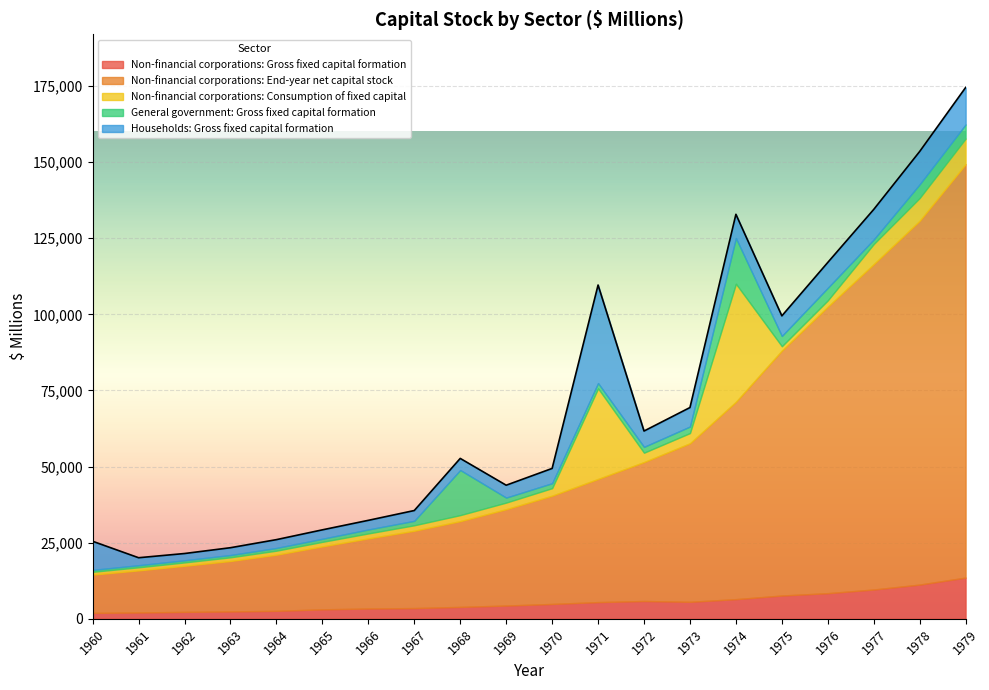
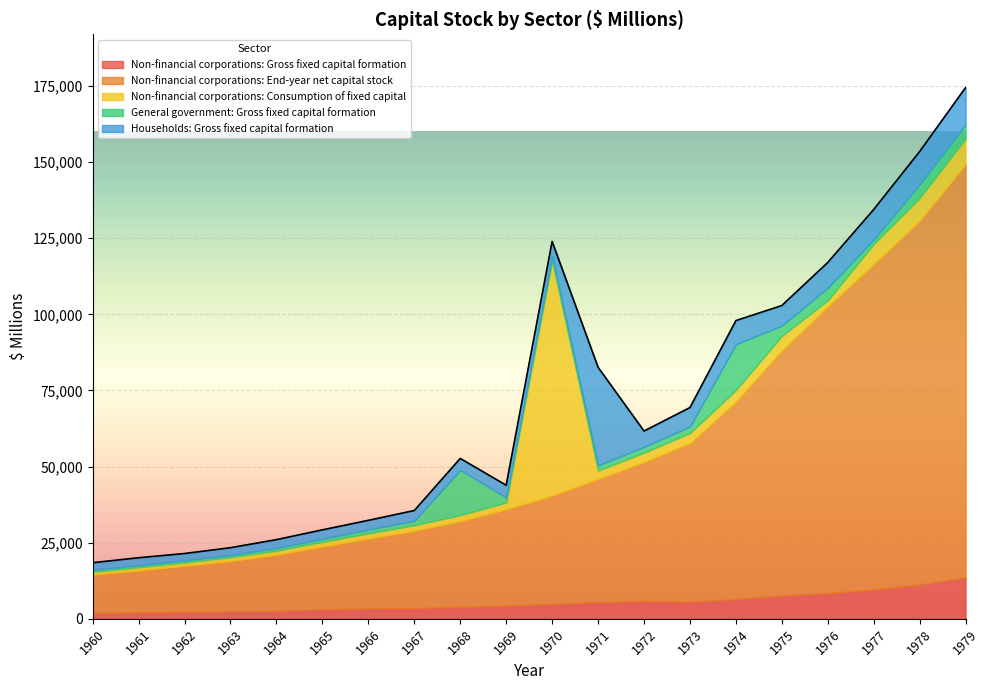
  {
    "Non-financial corporations: Consumption of fixed capital": {
      "1964": "1,000",
      "1965": "1,000",
      "1966": "2,000",
      "1967": "2,000",
      "1968": "2,000",
      "1969": "2,000",
-     "1970": "2,000",
-     "1971": "30,000",
+     "1970": "77,000",
+     "1971": "3,000",
      "1972": "3,000",
      "1973": "3,000",
-     "1974": "39,000",
-     "1975": "1,000",
+     "1974": "4,000",
+     "1975": "5,000",
      "1976": "2,000",
      "1977": "7,000",
      "1978": "7,000",
      "1979": "8,000"
    },
    "General government: Gross fixed capital formation": {
      "1964": "1,000",
      "1965": "1,000",
      "1966": "1,000",
      "1967": "1,000",
      "1968": "15,000",
      "1969": "2,000",
      "1970": "2,000",
      "1971": "2,000",
      "1972": "2,000",
      "1973": "2,000",
      "1974": "15,000",
      "1975": "3,000",
      "1976": "4,000",
      "1977": "1,000",
      "1978": "5,000",
      "1979": "5,000"
    },
    "Households: Gross fixed capital formation": {
-     "1960": "9,000",
+     "1960": "2,000",
      "1961": "2,000",
      "1962": "2,000",
      "1963": "2,000",
      "1964": "3,000",
      "1965": "3,000",
      "1966": "3,000",
      "1967": "3,000",
      "1968": "4,000",
      "1969": "4,000",
      "1970": "5,000",
      "1971": "32,000",
      "1972": "5,000",
      "1973": "6,000",
      "1974": "8,000",
      "1975": "7,000",
      "1976": "8,000",
      "1977": "10,000",
      "1978": "11,000",
      "1979": "12,000"
    }
  }
